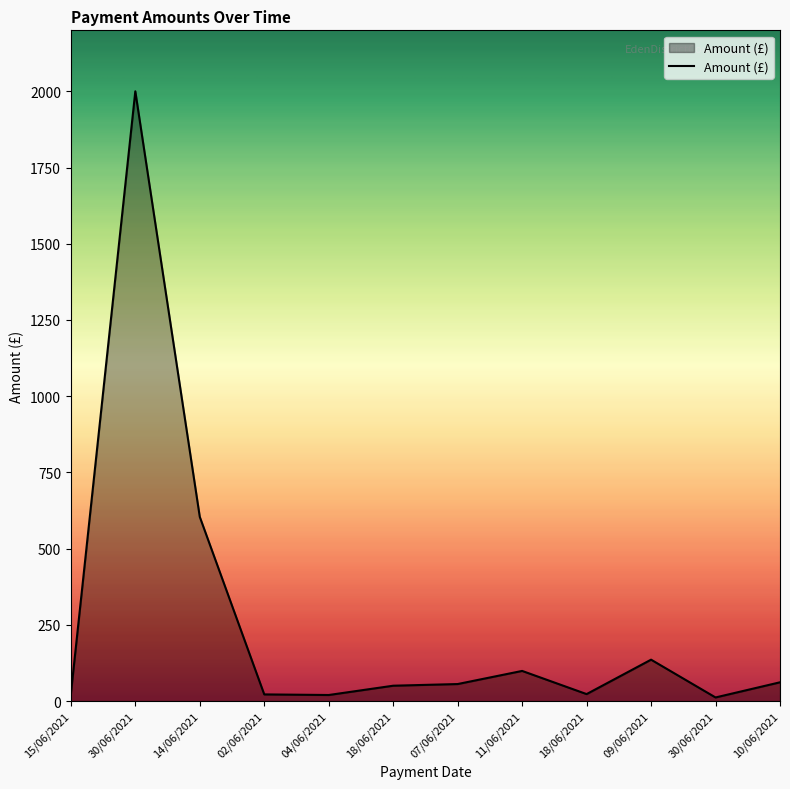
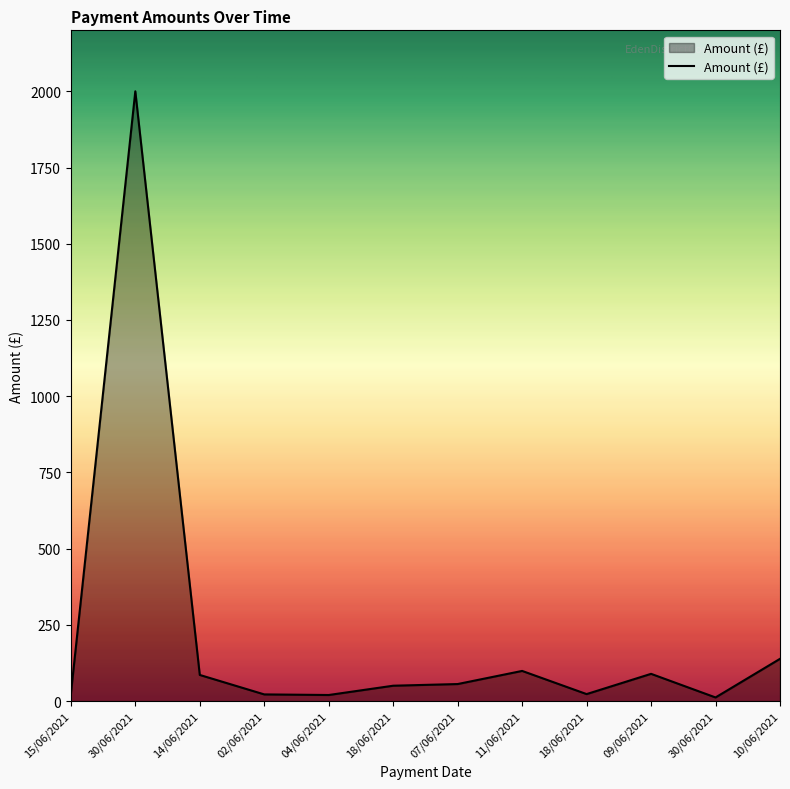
  {
    "15/06/2021": 20,
-   "14/06/2021": 600,
+   "14/06/2021": 90,
    "02/06/2021": 20,
    "04/06/2021": 20,
    "07/06/2021": 60,
    "11/06/2021": 100,
-   "09/06/2021": 140,
-   "10/06/2021": 60
+   "09/06/2021": 90,
+   "10/06/2021": 140
  }
